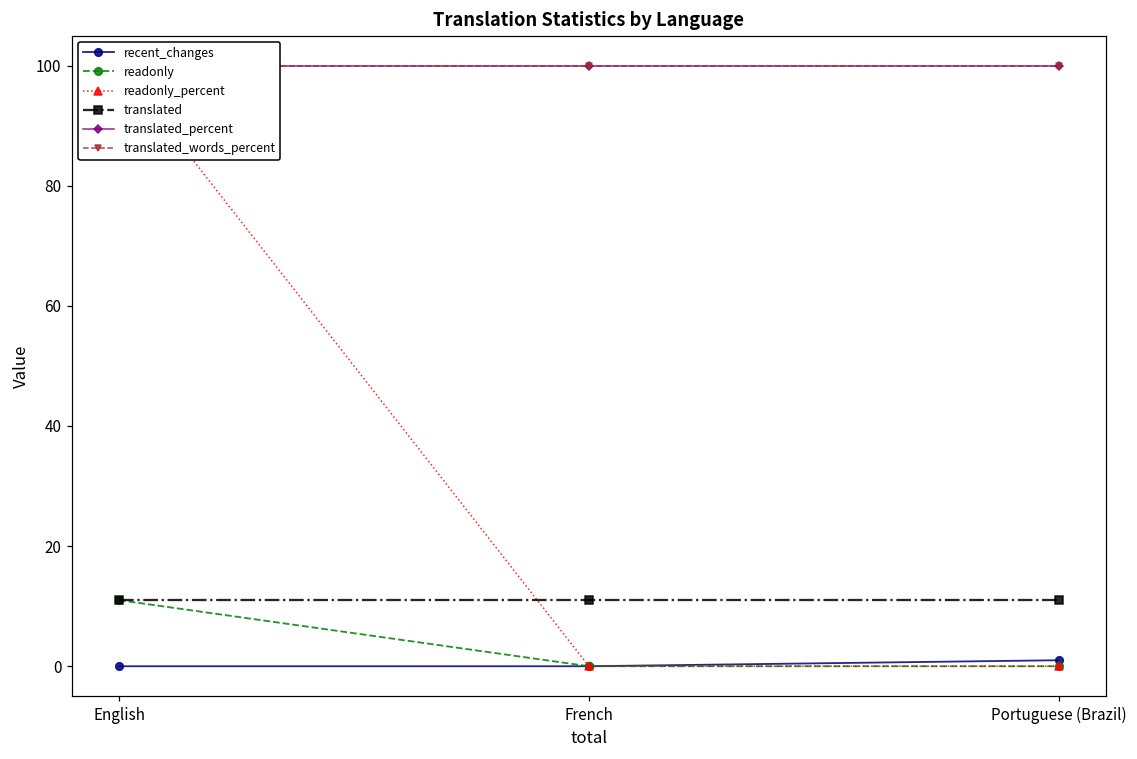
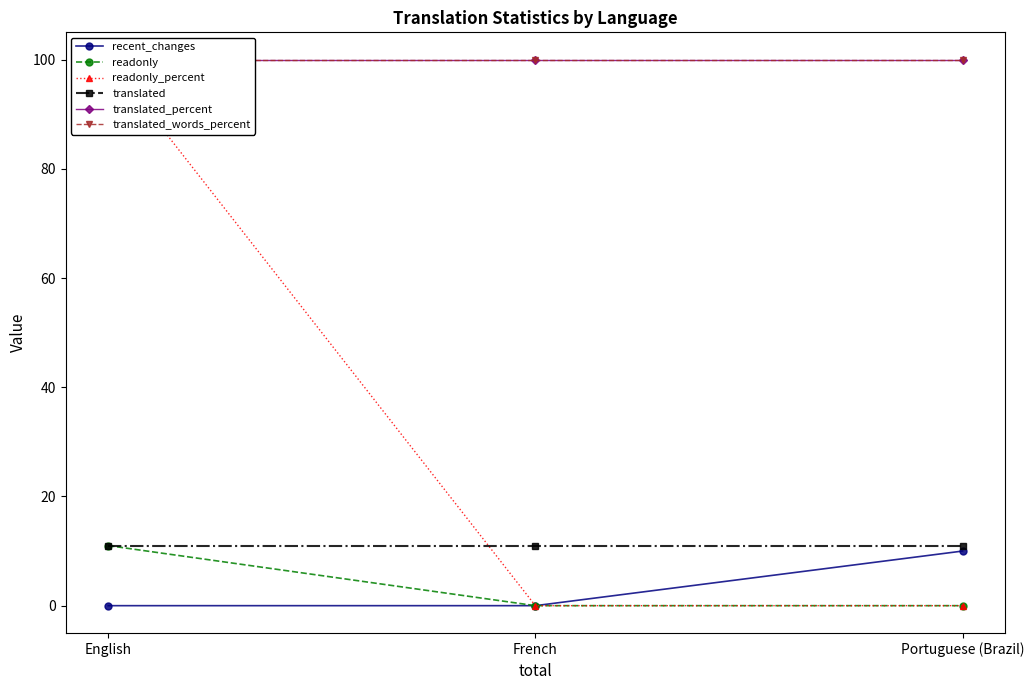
  {
    "recent_changes": {
      "English": 0,
-     "Portuguese (Brazil)": 1
+     "Portuguese (Brazil)": 10
    },
    "translated": {
      "French": 11,
      "Portuguese (Brazil)": 11
    },
    "translated_words_percent": {
      "French": 100,
      "Portuguese (Brazil)": 100
    }
  }
